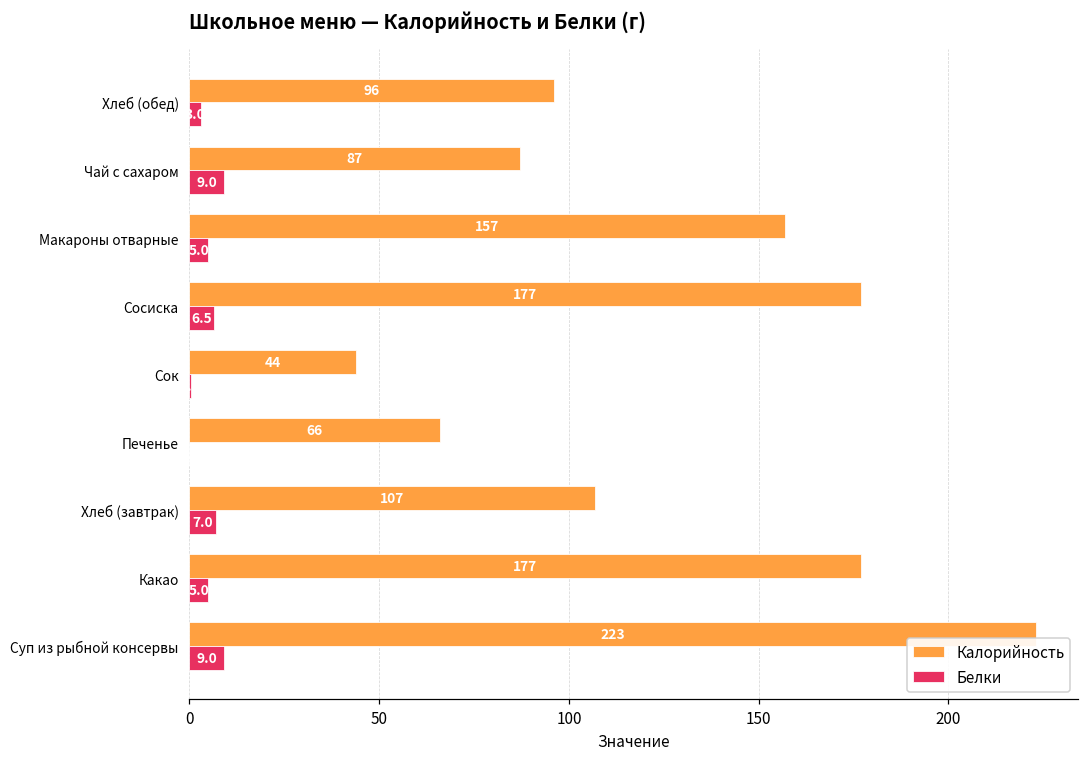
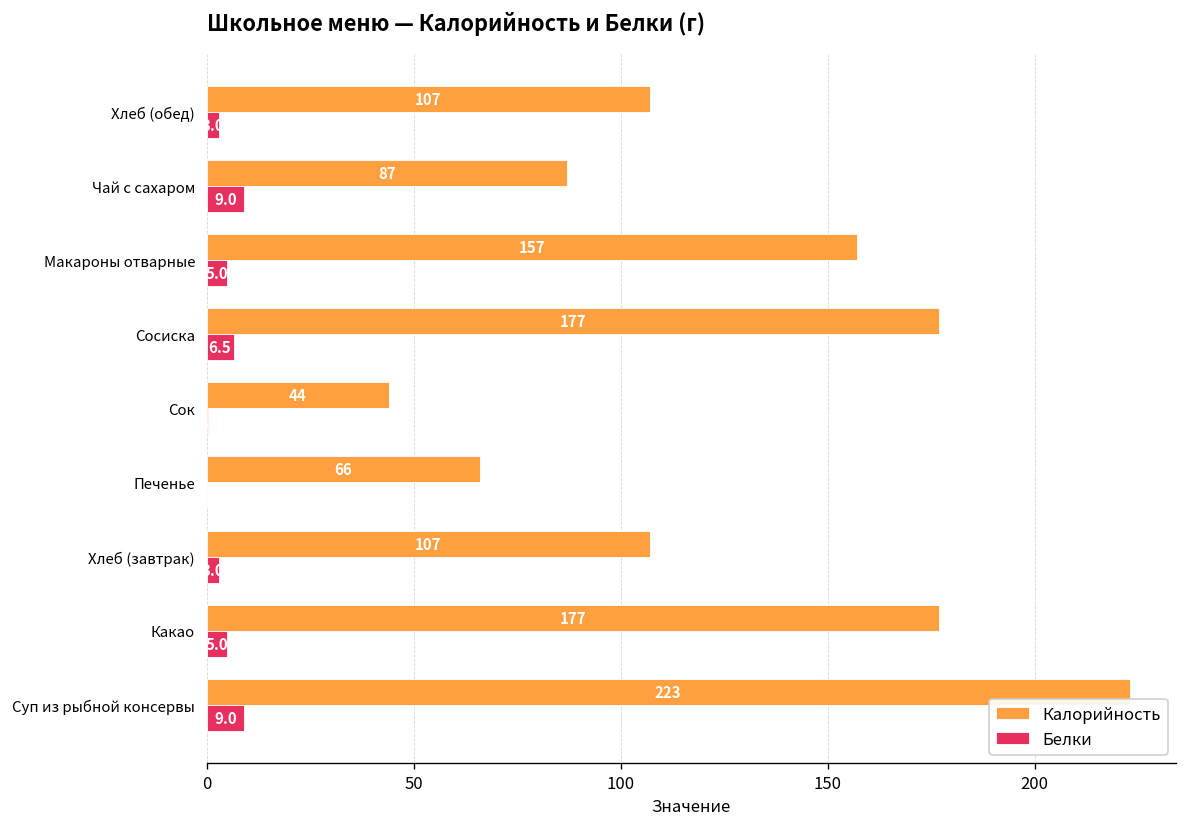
  {
    "Калорийность": {
-     "Хлеб (обед)": 96,
+     "Хлеб (обед)": 107,
      "Чай с сахаром": 87,
      "Макароны отварные": 157,
      "Сосиска": 177,
      "Сок": 44,
      "Печенье": 66,
      "Хлеб (завтрак)": 107,
      "Какао": 177,
      "Суп из рыбной консервы": 223
    },
    "Белки": {
      "Хлеб (обед)": 3,
      "Печенье": 0,
-     "Хлеб (завтрак)": 7
+     "Хлеб (завтрак)": 3
    }
  }
